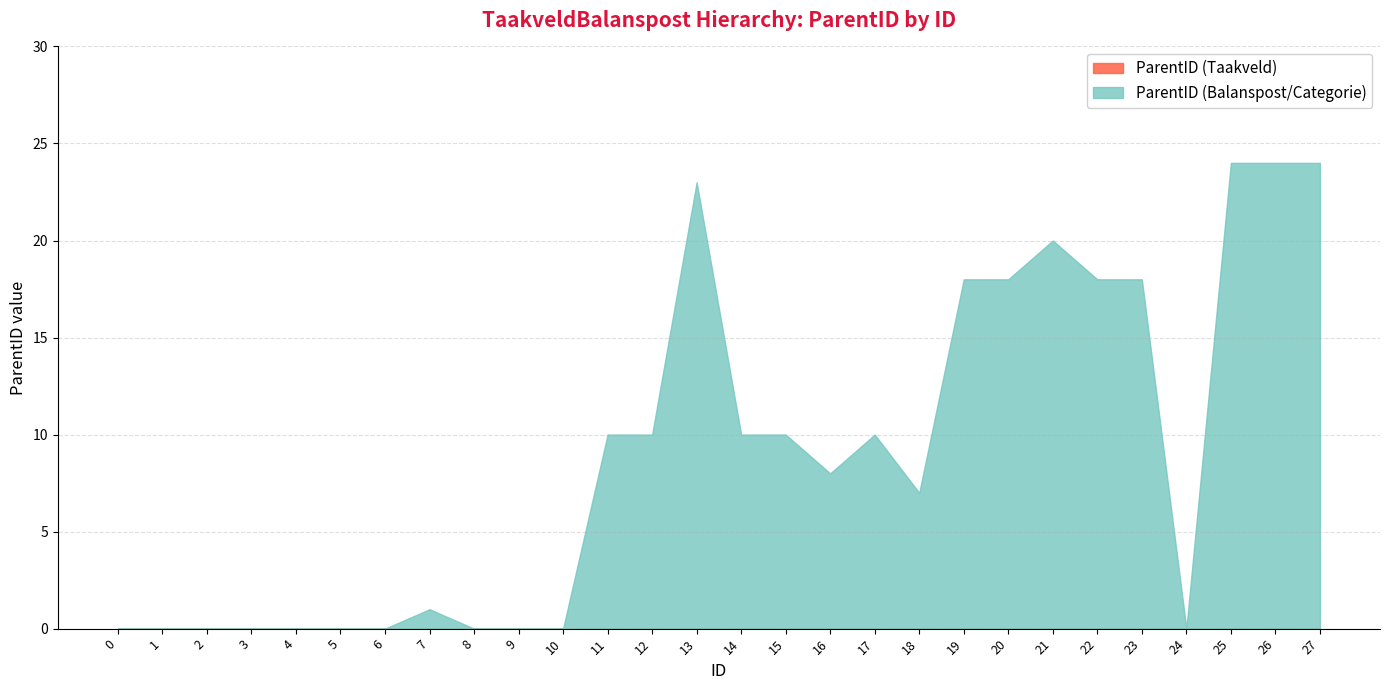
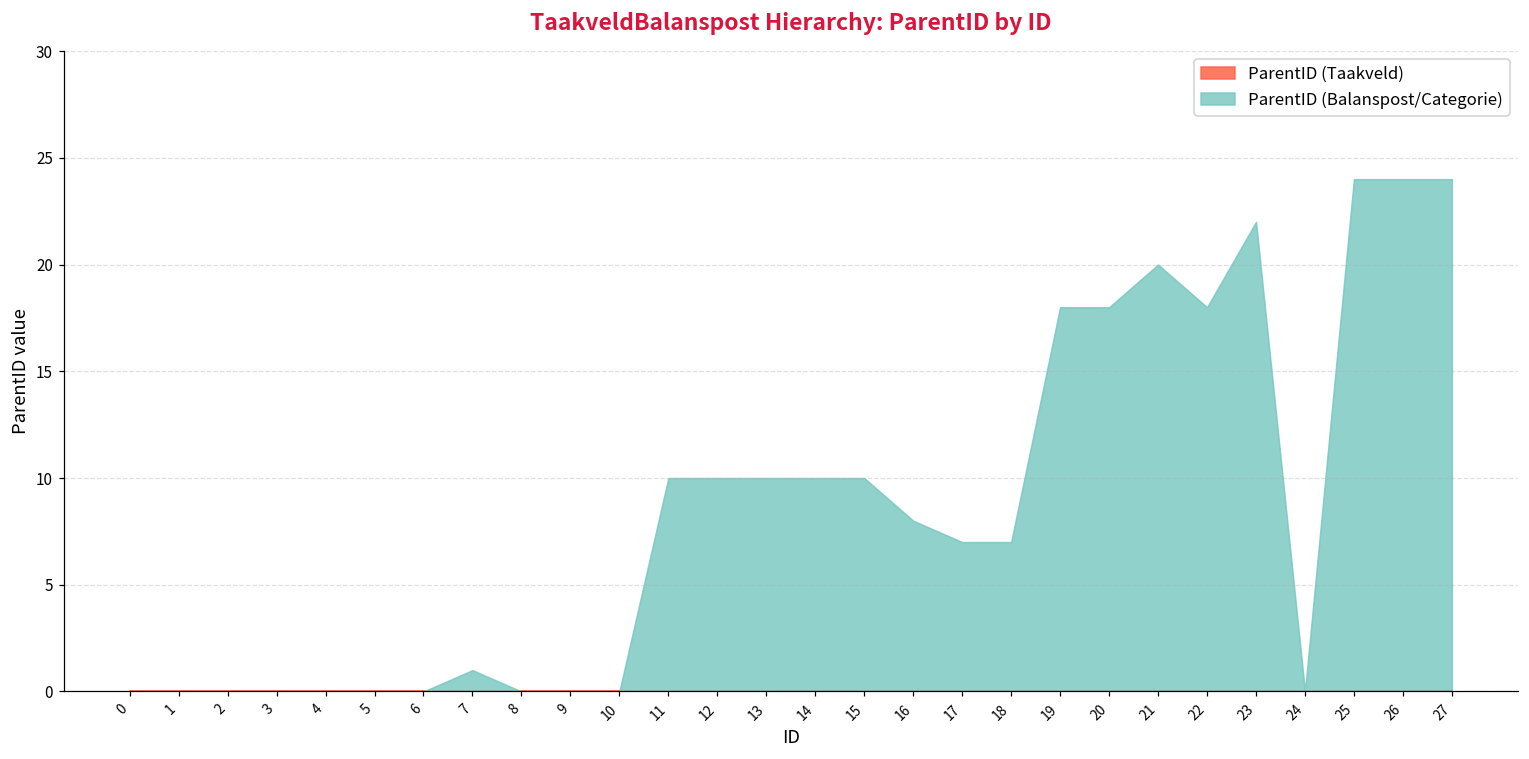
  {
    "ParentID (Taakveld)": {
      "7": 0,
      "11": 0,
      "12": 0,
      "13": 0,
      "14": 0,
      "15": 0,
      "16": 0,
      "17": 0,
      "18": 0,
      "19": 0,
      "20": 0,
      "21": 0,
      "22": 0,
      "23": 0,
      "25": 0,
      "26": 0,
      "27": 0
    },
    "ParentID (Balanspost/Categorie)": {
      "7": 1,
      "11": 10,
      "12": 10,
-     "13": 23,
+     "13": 10,
      "14": 10,
      "15": 10,
      "16": 8,
-     "17": 10,
+     "17": 7,
      "18": 7,
      "19": 18,
      "20": 18,
      "21": 20,
      "22": 18,
-     "23": 18,
+     "23": 22,
      "25": 24,
      "26": 24,
      "27": 24
    }
  }
